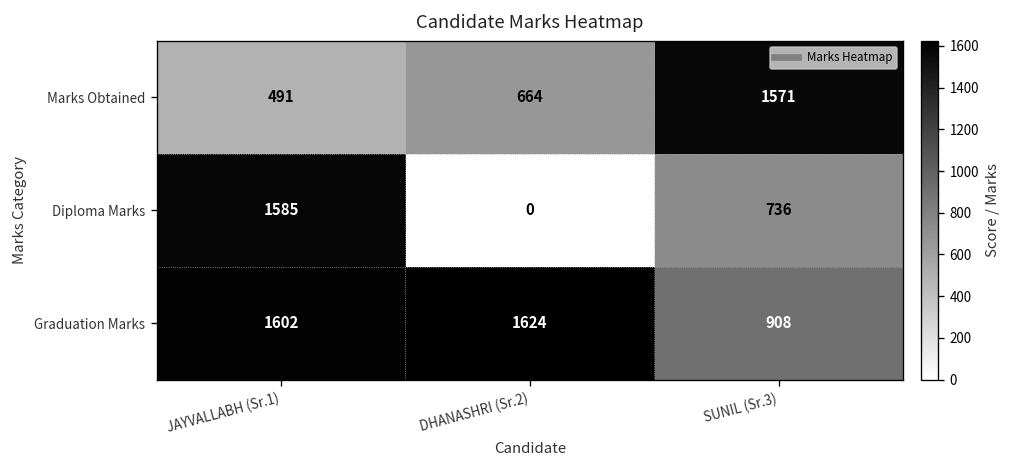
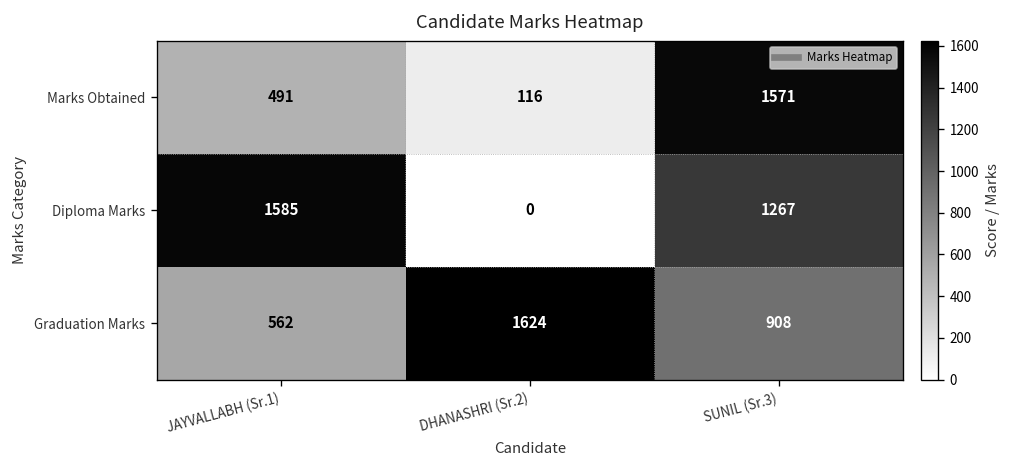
  {
    "Marks Obtained": {
      "JAYVALLABH (Sr.1)": 491,
-     "DHANASHRI (Sr.2)": 664,
+     "DHANASHRI (Sr.2)": 116,
      "SUNIL (Sr.3)": 1571
    },
    "Diploma Marks": {
      "JAYVALLABH (Sr.1)": 1585,
      "DHANASHRI (Sr.2)": 0,
-     "SUNIL (Sr.3)": 736
+     "SUNIL (Sr.3)": 1267
    },
    "Graduation Marks": {
-     "JAYVALLABH (Sr.1)": 1602,
+     "JAYVALLABH (Sr.1)": 562,
      "DHANASHRI (Sr.2)": 1624,
      "SUNIL (Sr.3)": 908
    }
  }
